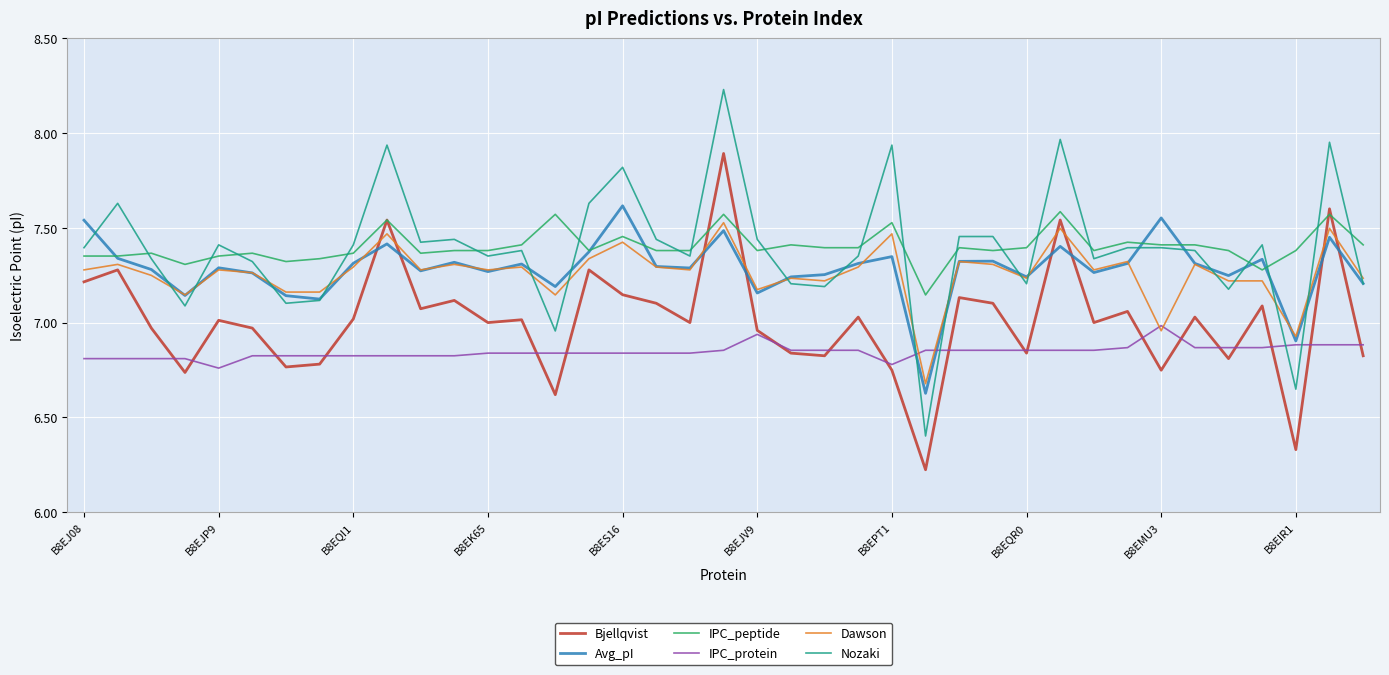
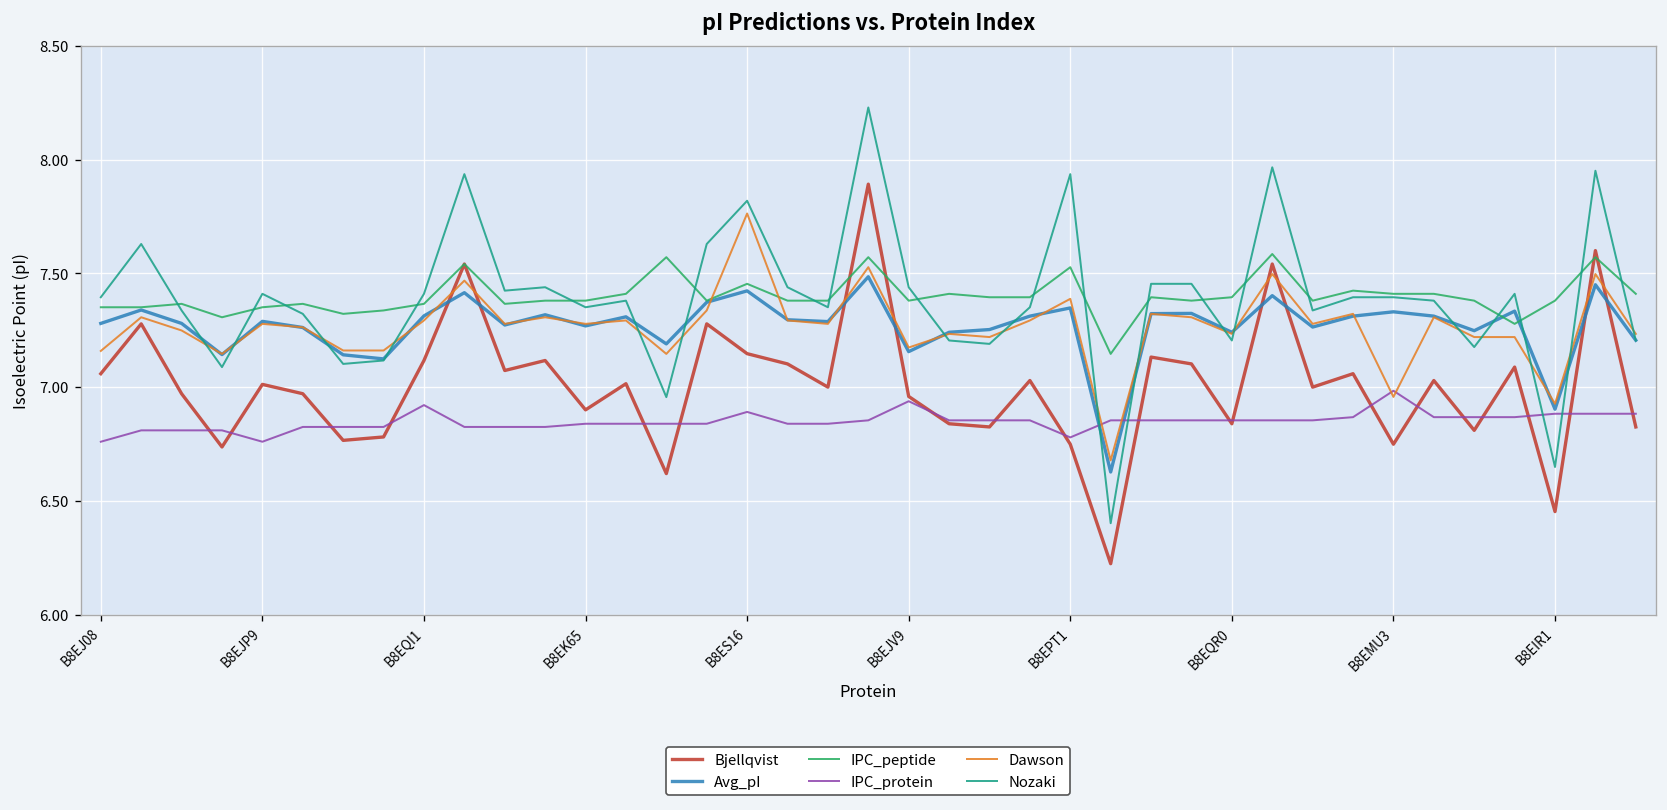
  {
    "Bjellqvist": {
-     "B8EJ08": 7.22,
+     "B8EJ08": 7.06,
      "B8EJP9": 7.01,
-     "B8EQI1": 7.02,
-     "B8EK65": 7.0,
+     "B8EQI1": 7.12,
+     "B8EK65": 6.9,
      "B8ES16": 7.15,
      "B8EJV9": 6.96,
      "B8EPT1": 6.75,
      "B8EQR0": 6.84,
      "B8EMU3": 6.75,
-     "B8EIR1": 6.33
+     "B8EIR1": 6.45
    },
    "Avg_pI": {
-     "B8EJ08": 7.54,
+     "B8EJ08": 7.28,
      "B8EQI1": 7.31,
-     "B8ES16": 7.62,
+     "B8ES16": 7.42,
      "B8EJV9": 7.16,
      "B8EPT1": 7.35,
-     "B8EMU3": 7.55,
+     "B8EMU3": 7.33,
      "B8EIR1": 6.90
    },
    "IPC_protein": {
-     "B8EJ08": 6.81,
+     "B8EJ08": 6.76,
      "B8EJP9": 6.76,
-     "B8EQI1": 6.83,
+     "B8EQI1": 6.92,
      "B8EK65": 6.84,
-     "B8ES16": 6.84,
+     "B8ES16": 6.89,
      "B8EJV9": 6.94,
      "B8EPT1": 6.78,
      "B8EQR0": 6.85,
      "B8EMU3": 6.98,
      "B8EIR1": 6.88
    },
    "Dawson": {
-     "B8EJ08": 7.28,
+     "B8EJ08": 7.16,
      "B8EQI1": 7.29,
-     "B8ES16": 7.42,
+     "B8ES16": 7.76,
      "B8EJV9": 7.17,
-     "B8EPT1": 7.47,
+     "B8EPT1": 7.39,
      "B8EMU3": 6.96,
      "B8EIR1": 6.93
    }
  }
